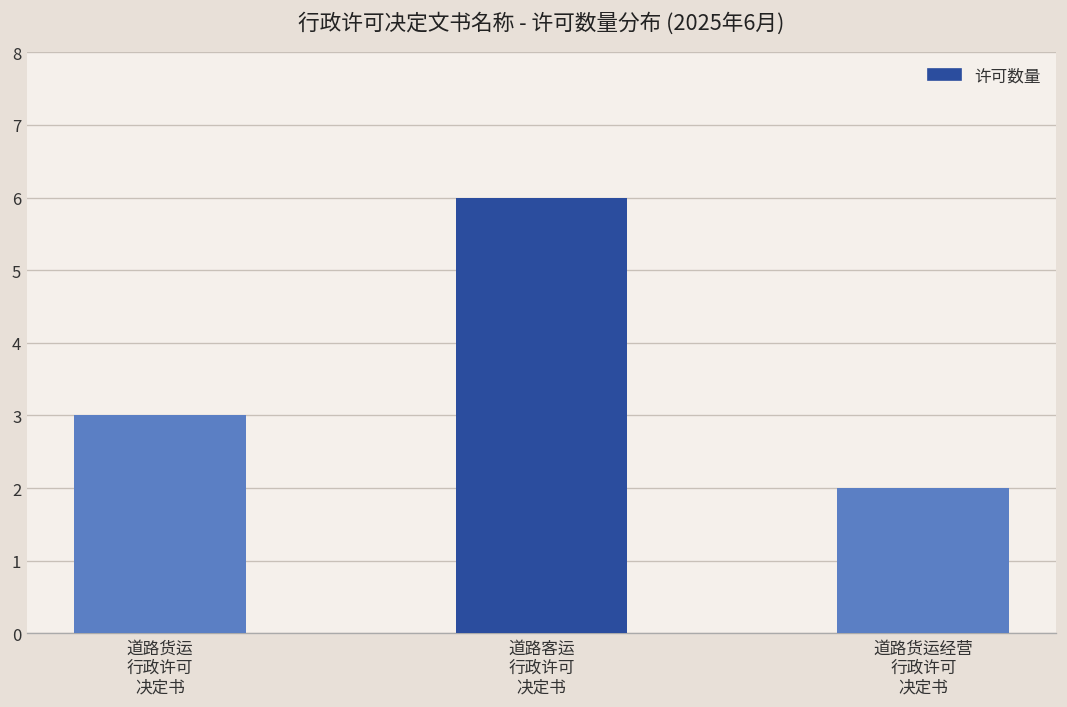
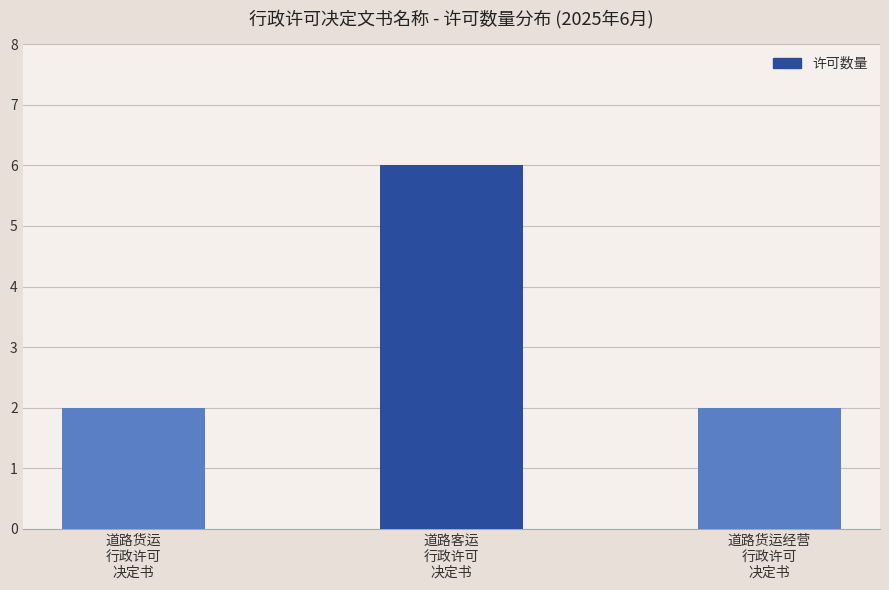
  {
-   "道路货运 行政许可 决定书": 3,
+   "道路货运 行政许可 决定书": 2,
    "道路客运 行政许可 决定书": 6,
    "道路货运经营 行政许可 决定书": 2
  }
